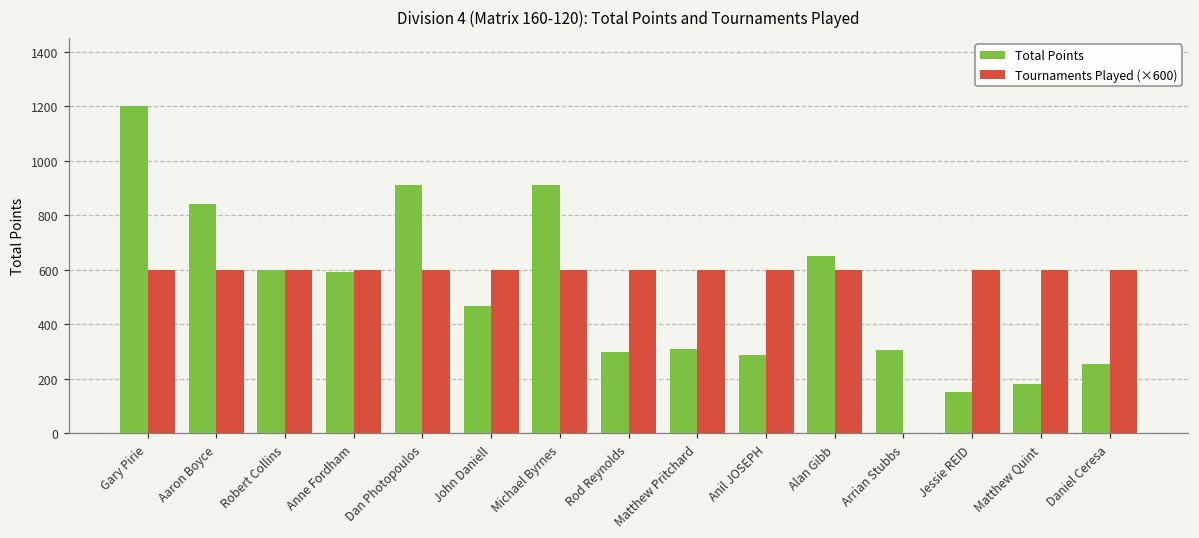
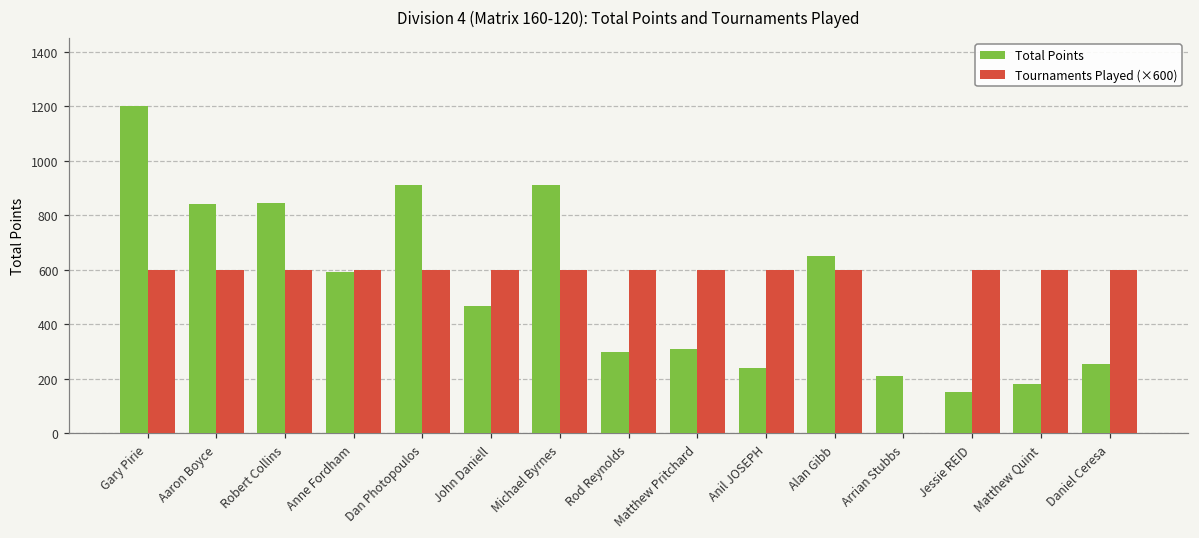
  {
    "Total Points": {
      "Gary Pirie": 1200,
      "Aaron Boyce": 840,
-     "Robert Collins": 600,
+     "Robert Collins": 850,
      "Anne Fordham": 590,
      "Dan Photopoulos": 910,
      "John Daniell": 470,
      "Michael Byrnes": 910,
      "Rod Reynolds": 300,
      "Matthew Pritchard": 310,
-     "Anil JOSEPH": 290,
+     "Anil JOSEPH": 240,
      "Alan Gibb": 650,
-     "Arrian Stubbs": 310,
+     "Arrian Stubbs": 210,
      "Jessie REID": 150,
      "Matthew Quint": 180,
      "Daniel Ceresa": 260
    },
    "Tournaments Played (×600)": {
      "Gary Pirie": 600,
      "Aaron Boyce": 600,
      "Robert Collins": 600,
      "Anne Fordham": 600,
      "Dan Photopoulos": 600,
      "John Daniell": 600,
      "Michael Byrnes": 600,
      "Rod Reynolds": 600,
      "Matthew Pritchard": 600,
      "Anil JOSEPH": 600,
      "Alan Gibb": 600,
      "Arrian Stubbs": 0,
      "Jessie REID": 600,
      "Matthew Quint": 600,
      "Daniel Ceresa": 600
    }
  }
